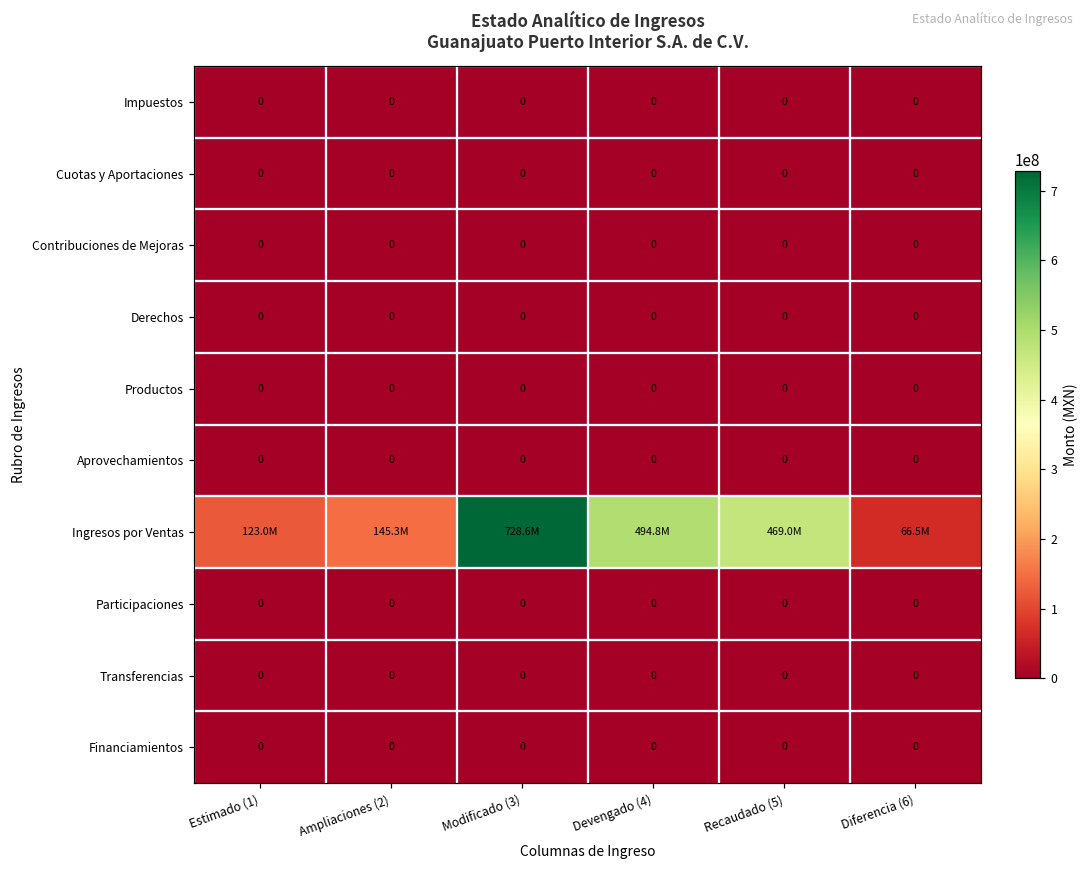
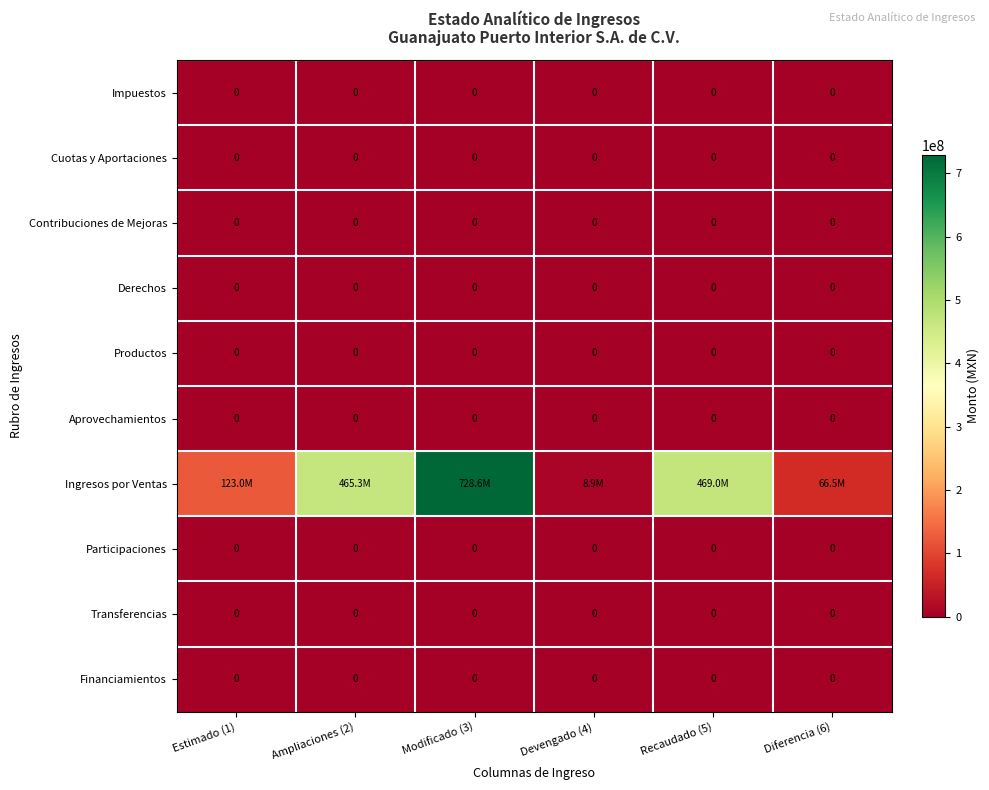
  {
    "Impuestos": {
      "Estimado (1)": "0",
      "Ampliaciones (2)": "0",
      "Modificado (3)": "0",
      "Devengado (4)": "0",
      "Recaudado (5)": "0",
      "Diferencia (6)": "0"
    },
    "Cuotas y Aportaciones": {
      "Estimado (1)": "0",
      "Ampliaciones (2)": "0",
      "Modificado (3)": "0",
      "Devengado (4)": "0",
      "Recaudado (5)": "0",
      "Diferencia (6)": "0"
    },
    "Contribuciones de Mejoras": {
      "Estimado (1)": "0",
      "Ampliaciones (2)": "0",
      "Modificado (3)": "0",
      "Devengado (4)": "0",
      "Recaudado (5)": "0",
      "Diferencia (6)": "0"
    },
    "Derechos": {
      "Estimado (1)": "0",
      "Ampliaciones (2)": "0",
      "Modificado (3)": "0",
      "Devengado (4)": "0",
      "Recaudado (5)": "0",
      "Diferencia (6)": "0"
    },
    "Productos": {
      "Estimado (1)": "0",
      "Ampliaciones (2)": "0",
      "Modificado (3)": "0",
      "Devengado (4)": "0",
      "Recaudado (5)": "0",
      "Diferencia (6)": "0"
    },
    "Aprovechamientos": {
      "Estimado (1)": "0",
      "Ampliaciones (2)": "0",
      "Modificado (3)": "0",
      "Devengado (4)": "0",
      "Recaudado (5)": "0",
      "Diferencia (6)": "0"
    },
    "Ingresos por Ventas": {
      "Estimado (1)": "123.0M",
-     "Ampliaciones (2)": "145.3M",
+     "Ampliaciones (2)": "465.3M",
      "Modificado (3)": "728.6M",
-     "Devengado (4)": "494.8M",
+     "Devengado (4)": "8.9M",
      "Recaudado (5)": "469.0M",
      "Diferencia (6)": "66.5M"
    },
    "Participaciones": {
      "Estimado (1)": "0",
      "Ampliaciones (2)": "0",
      "Modificado (3)": "0",
      "Devengado (4)": "0",
      "Recaudado (5)": "0",
      "Diferencia (6)": "0"
    },
    "Transferencias": {
      "Estimado (1)": "0",
      "Ampliaciones (2)": "0",
      "Modificado (3)": "0",
      "Devengado (4)": "0",
      "Recaudado (5)": "0",
      "Diferencia (6)": "0"
    },
    "Financiamientos": {
      "Estimado (1)": "0",
      "Ampliaciones (2)": "0",
      "Modificado (3)": "0",
      "Devengado (4)": "0",
      "Recaudado (5)": "0",
      "Diferencia (6)": "0"
    }
  }
